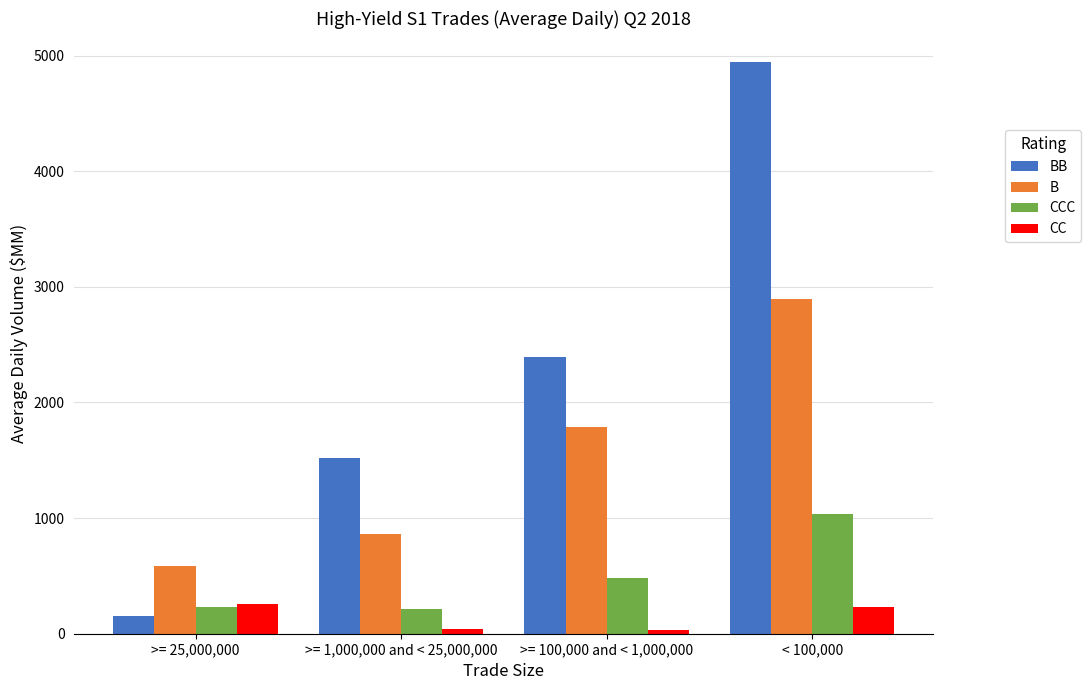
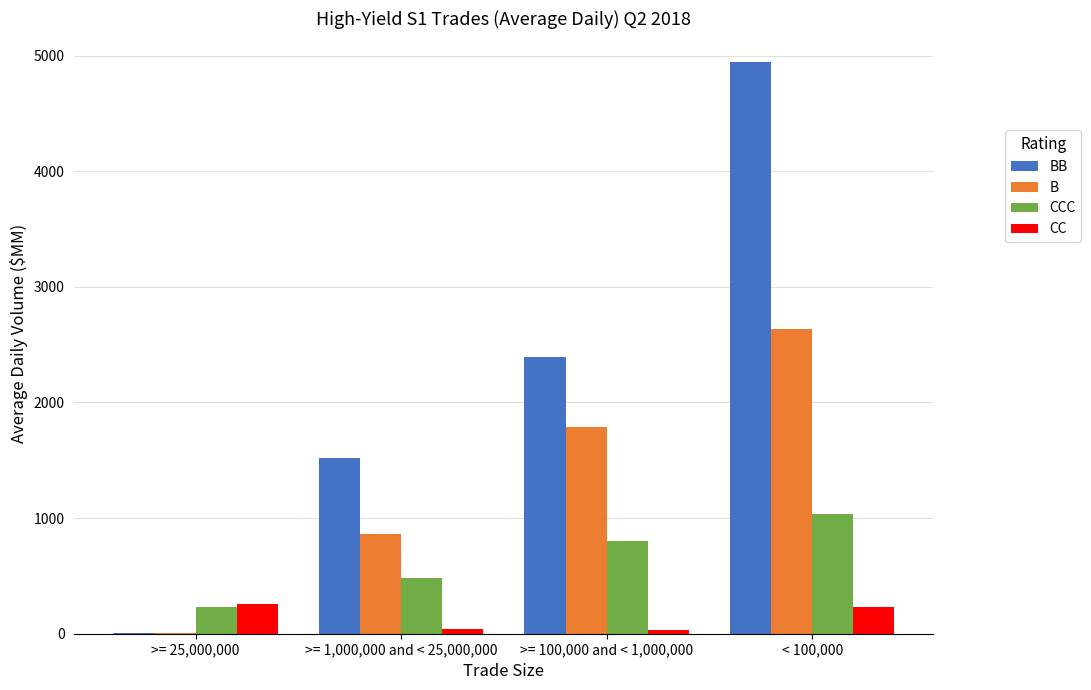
  {
    "BB": {
-     ">= 25,000,000": 150,
+     ">= 25,000,000": 0,
      ">= 1,000,000 and < 25,000,000": 1520,
      ">= 100,000 and < 1,000,000": 2390,
      "< 100,000": 4950
    },
    "B": {
-     ">= 25,000,000": 580,
+     ">= 25,000,000": 0,
      ">= 1,000,000 and < 25,000,000": 870,
      ">= 100,000 and < 1,000,000": 1790,
-     "< 100,000": 2900
+     "< 100,000": 2630
    },
    "CCC": {
      ">= 25,000,000": 230,
-     ">= 1,000,000 and < 25,000,000": 220,
-     ">= 100,000 and < 1,000,000": 480,
+     ">= 1,000,000 and < 25,000,000": 480,
+     ">= 100,000 and < 1,000,000": 810,
      "< 100,000": 1040
    },
    "CC": {
      ">= 25,000,000": 260,
      ">= 1,000,000 and < 25,000,000": 40,
      ">= 100,000 and < 1,000,000": 30,
      "< 100,000": 230
    }
  }
